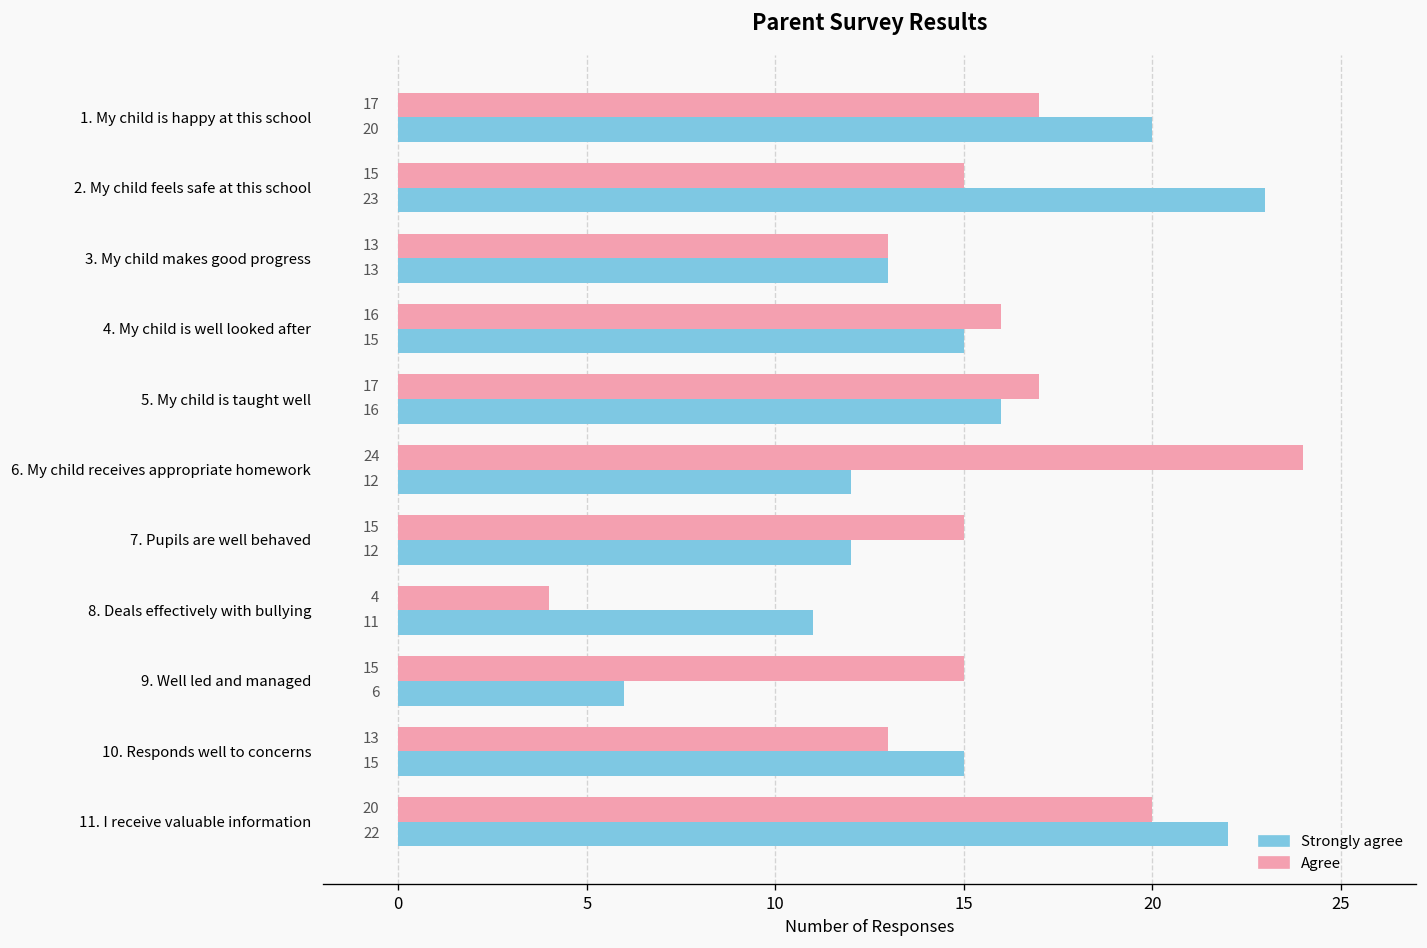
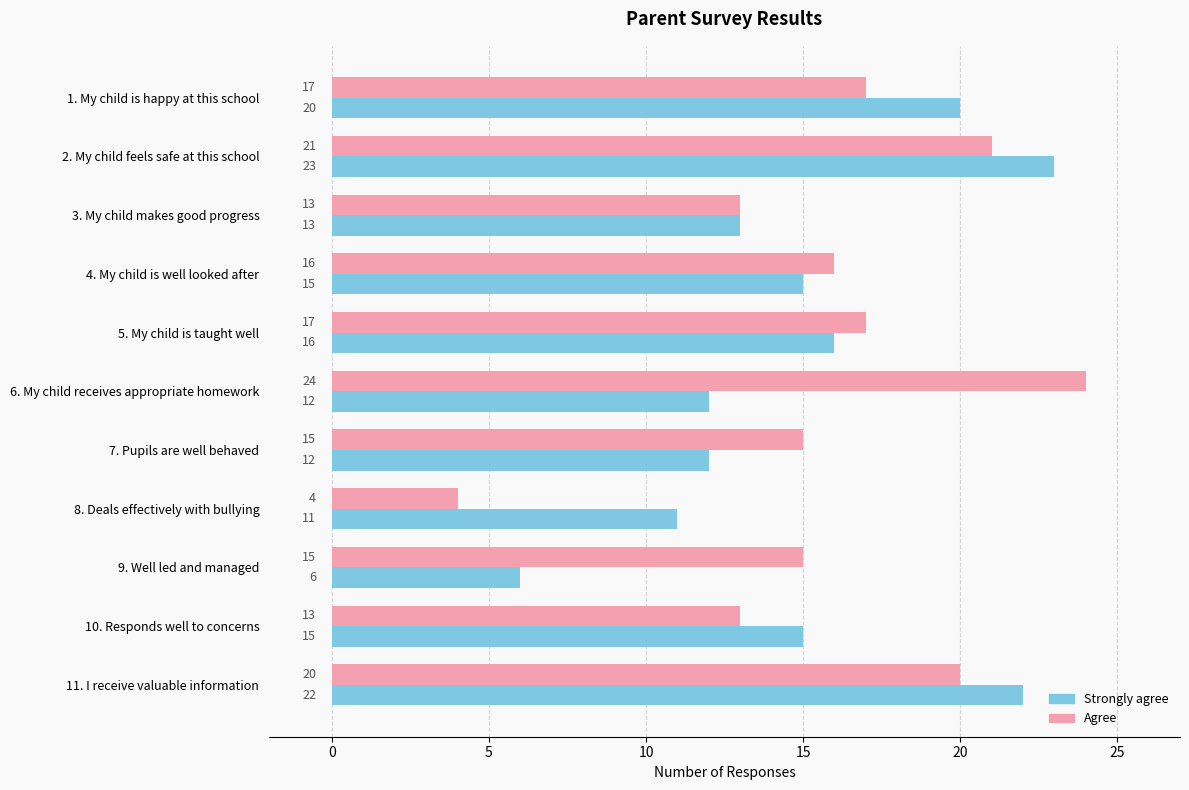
  {
    "Strongly agree": {
      "1. My child is happy at this school": 20.0,
      "2. My child feels safe at this school": 23.0,
      "3. My child makes good progress": 13.0,
      "4. My child is well looked after": 15.0,
      "5. My child is taught well": 16.0,
      "6. My child receives appropriate homework": 12.0,
      "7. Pupils are well behaved": 12.0,
      "8. Deals effectively with bullying": 11.0,
      "9. Well led and managed": 6.0,
      "10. Responds well to concerns": 15.0,
      "11. I receive valuable information": 22.0
    },
    "Agree": {
-     "2. My child feels safe at this school": 15
+     "2. My child feels safe at this school": 21
    }
  }
